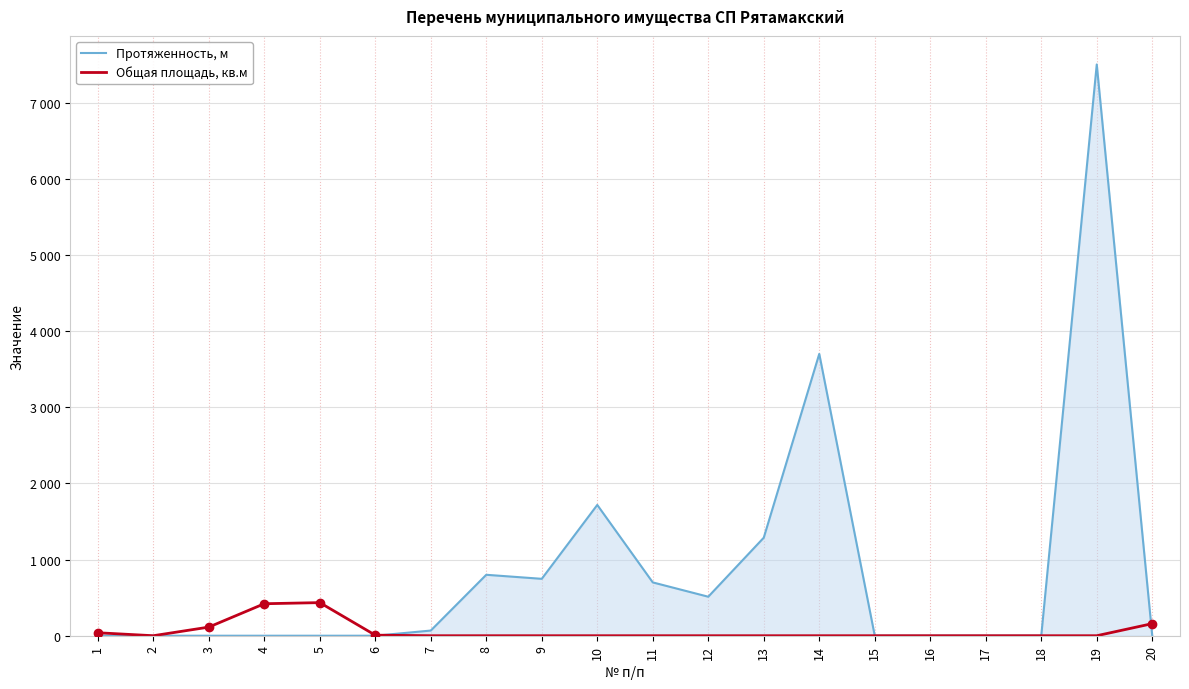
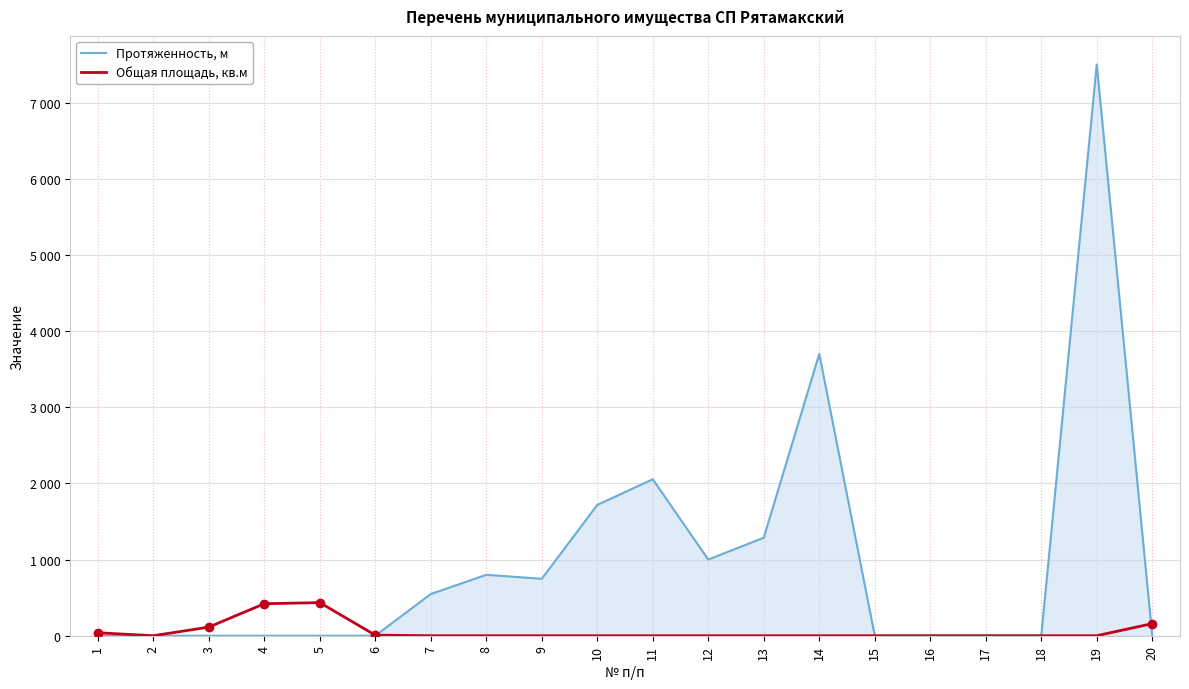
  {
    "Протяженность, м": {
      "1": 0,
      "3": 0,
      "4": 0,
      "5": 0,
-     "7": 100,
+     "7": 500,
      "8": 800,
      "9": 700,
      "10": 1700,
-     "11": 700,
-     "12": 500,
+     "11": 2100,
+     "12": 1000,
      "13": 1300,
      "14": 3700,
      "19": 7500,
      "20": 0
    }
  }
